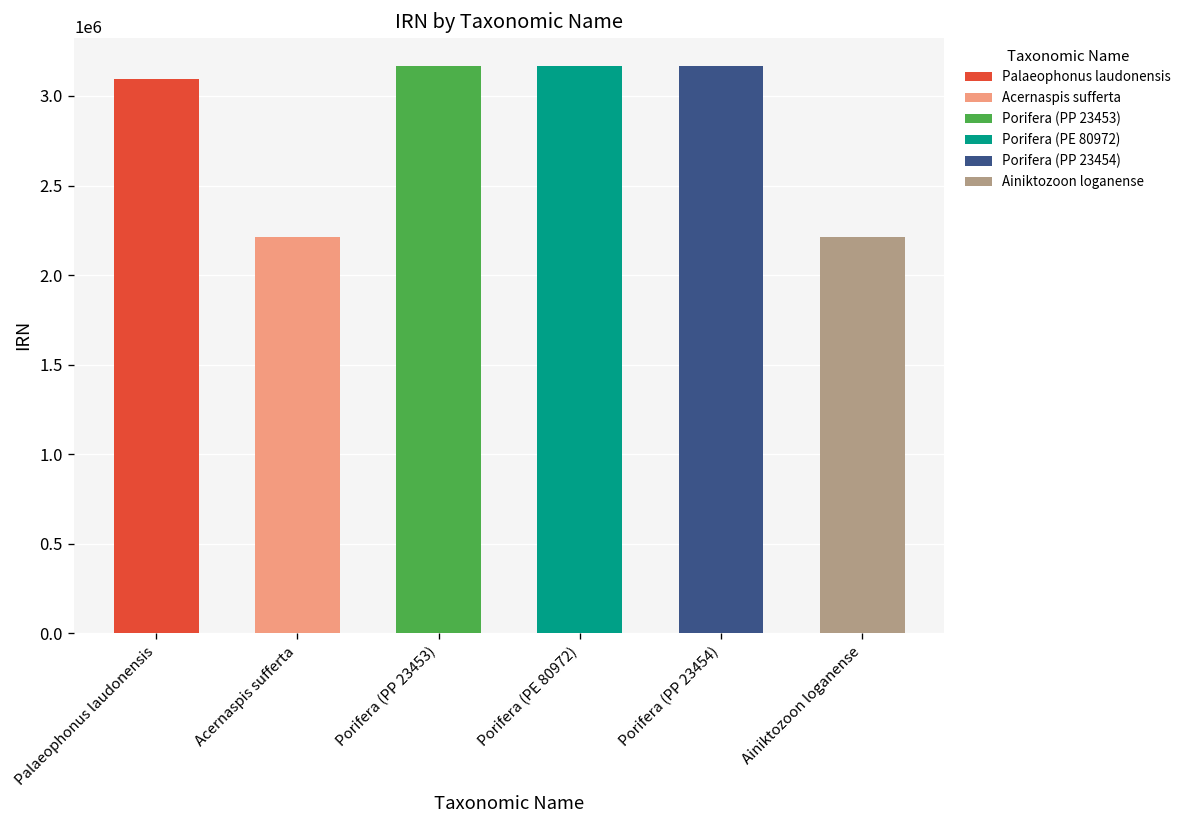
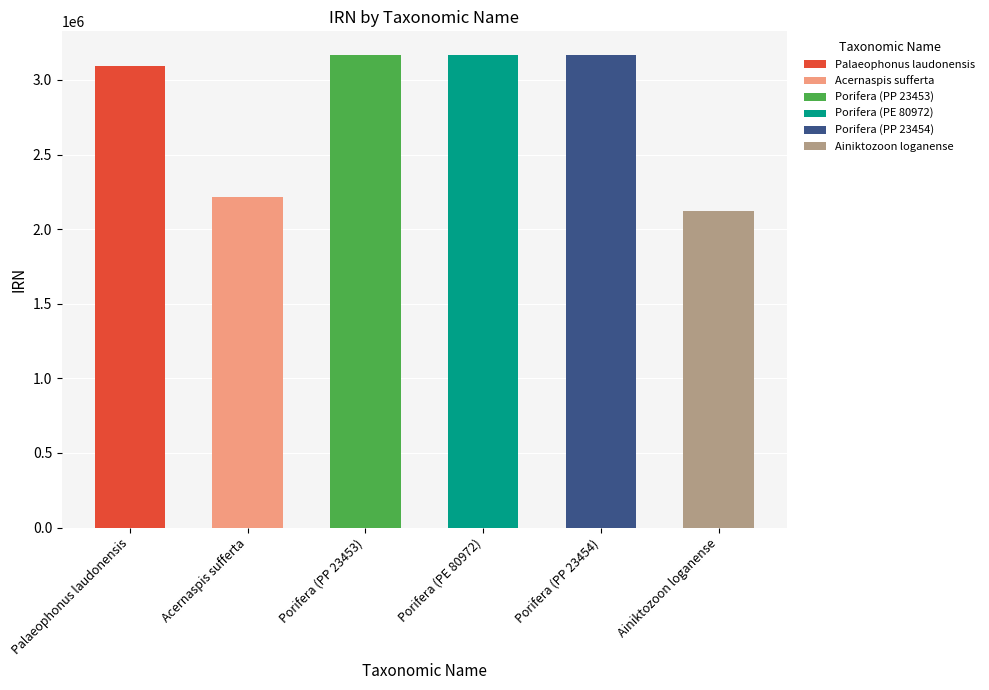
  {
    "Palaeophonus laudonensis": 3100000,
    "Acernaspis sufferta": 2210000,
    "Porifera (PP 23453)": 3170000,
    "Porifera (PE 80972)": 3170000,
    "Porifera (PP 23454)": 3170000,
-   "Ainiktozoon loganense": 2210000
+   "Ainiktozoon loganense": 2120000
  }
